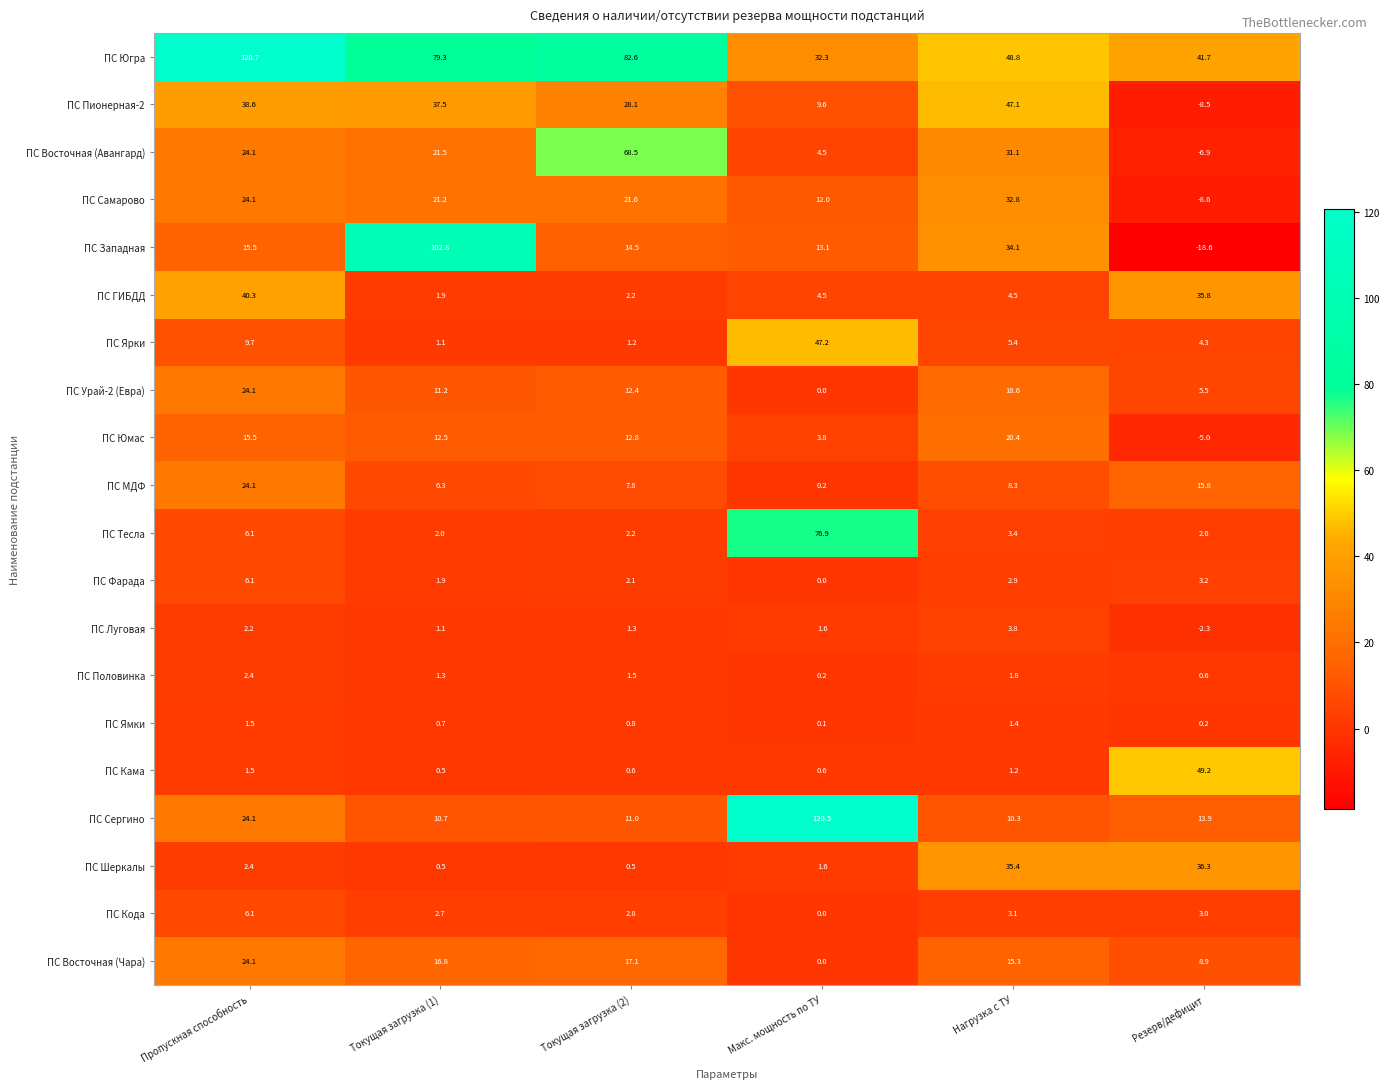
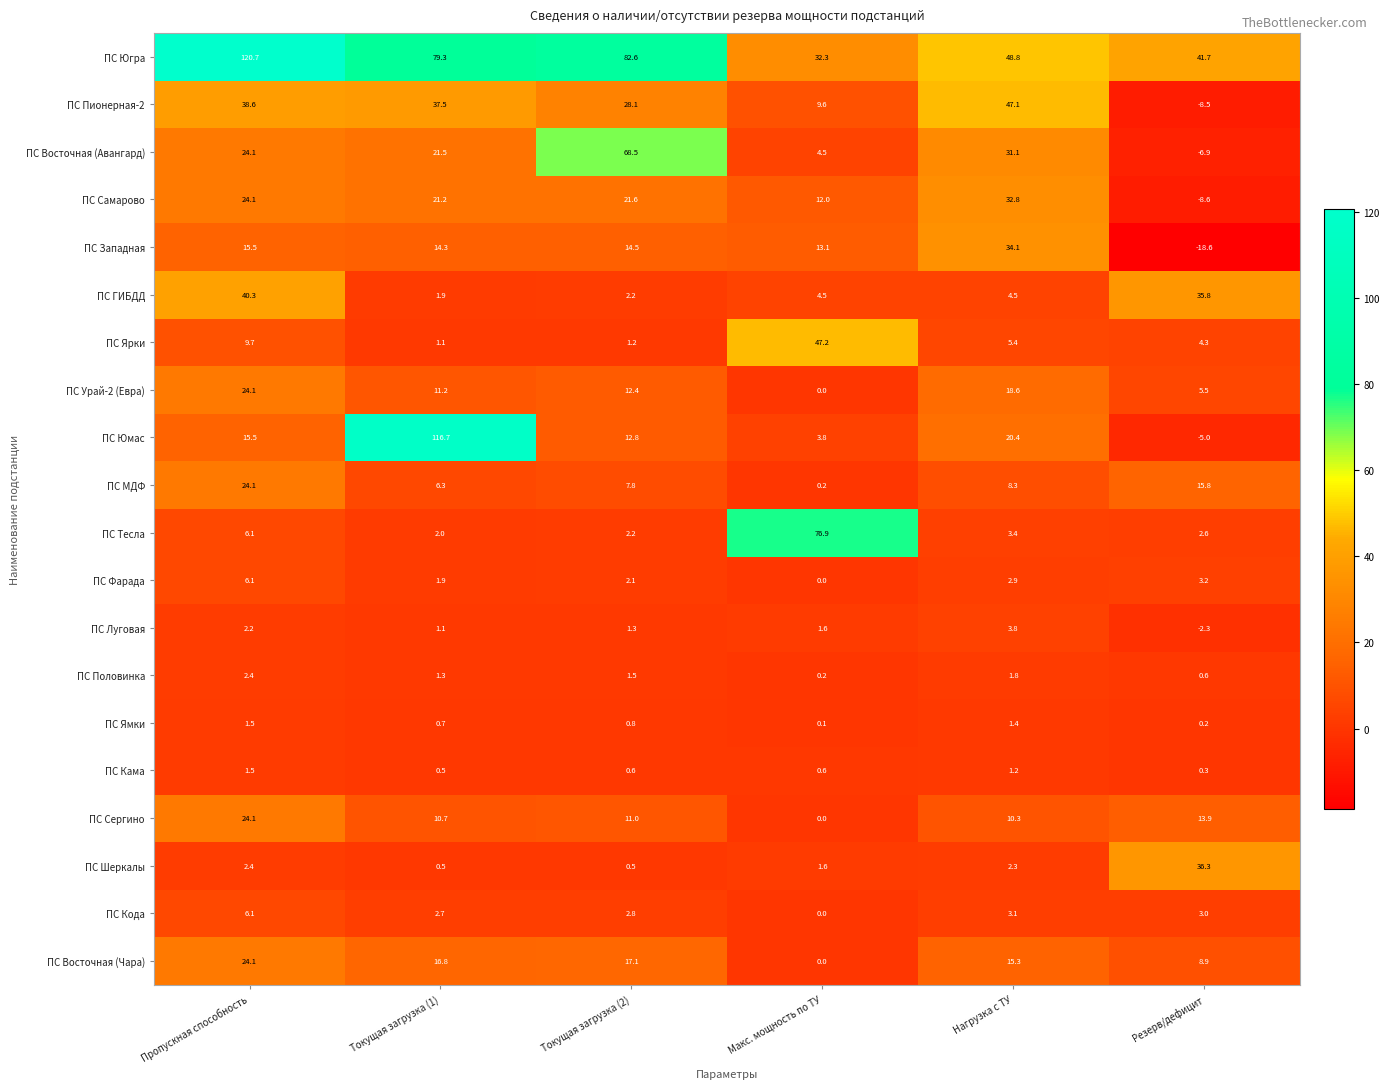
  {
    "ПС Югра": {
      "Пропускная способность": 120.7,
      "Токущая загрузка (1)": 79.3,
      "Токущая загрузка (2)": 82.6,
      "Макс. мощность по ТУ": 32.3,
      "Нагрузка с ТУ": 48.8,
      "Резерв/дефицит": 41.7
    },
    "ПС Пионерная-2": {
      "Пропускная способность": 38.6,
      "Токущая загрузка (1)": 37.5,
      "Токущая загрузка (2)": 28.1,
      "Макс. мощность по ТУ": 9.6,
      "Нагрузка с ТУ": 47.1,
      "Резерв/дефицит": -8.5
    },
    "ПС Восточная (Авангард)": {
      "Пропускная способность": 24.1,
      "Токущая загрузка (1)": 21.5,
      "Токущая загрузка (2)": 68.5,
      "Макс. мощность по ТУ": 4.5,
      "Нагрузка с ТУ": 31.1,
      "Резерв/дефицит": -6.9
    },
    "ПС Самарово": {
      "Пропускная способность": 24.1,
      "Токущая загрузка (1)": 21.2,
      "Токущая загрузка (2)": 21.6,
      "Макс. мощность по ТУ": 12.0,
      "Нагрузка с ТУ": 32.8,
      "Резерв/дефицит": -8.6
    },
    "ПС Западная": {
      "Пропускная способность": 15.5,
-     "Токущая загрузка (1)": 102.8,
+     "Токущая загрузка (1)": 14.3,
      "Токущая загрузка (2)": 14.5,
      "Макс. мощность по ТУ": 13.1,
      "Нагрузка с ТУ": 34.1,
      "Резерв/дефицит": -18.6
    },
    "ПС ГИБДД": {
      "Пропускная способность": 40.3,
      "Токущая загрузка (1)": 1.9,
      "Токущая загрузка (2)": 2.2,
      "Макс. мощность по ТУ": 4.5,
      "Нагрузка с ТУ": 4.5,
      "Резерв/дефицит": 35.8
    },
    "ПС Ярки": {
      "Пропускная способность": 9.7,
      "Токущая загрузка (1)": 1.1,
      "Токущая загрузка (2)": 1.2,
      "Макс. мощность по ТУ": 47.2,
      "Нагрузка с ТУ": 5.4,
      "Резерв/дефицит": 4.3
    },
    "ПС Урай-2 (Евра)": {
      "Пропускная способность": 24.1,
      "Токущая загрузка (1)": 11.2,
      "Токущая загрузка (2)": 12.4,
      "Макс. мощность по ТУ": 0.0,
      "Нагрузка с ТУ": 18.6,
      "Резерв/дефицит": 5.5
    },
    "ПС Юмас": {
      "Пропускная способность": 15.5,
-     "Токущая загрузка (1)": 12.5,
+     "Токущая загрузка (1)": 116.7,
      "Токущая загрузка (2)": 12.8,
      "Макс. мощность по ТУ": 3.8,
      "Нагрузка с ТУ": 20.4,
      "Резерв/дефицит": -5.0
    },
    "ПС МДФ": {
      "Пропускная способность": 24.1,
      "Токущая загрузка (1)": 6.3,
      "Токущая загрузка (2)": 7.8,
      "Макс. мощность по ТУ": 0.2,
      "Нагрузка с ТУ": 8.3,
      "Резерв/дефицит": 15.8
    },
    "ПС Тесла": {
      "Пропускная способность": 6.1,
      "Токущая загрузка (1)": 2.0,
      "Токущая загрузка (2)": 2.2,
      "Макс. мощность по ТУ": 76.9,
      "Нагрузка с ТУ": 3.4,
      "Резерв/дефицит": 2.6
    },
    "ПС Фарада": {
      "Пропускная способность": 6.1,
      "Токущая загрузка (1)": 1.9,
      "Токущая загрузка (2)": 2.1,
      "Макс. мощность по ТУ": 0.0,
      "Нагрузка с ТУ": 2.9,
      "Резерв/дефицит": 3.2
    },
    "ПС Луговая": {
      "Пропускная способность": 2.2,
      "Токущая загрузка (1)": 1.1,
      "Токущая загрузка (2)": 1.3,
      "Макс. мощность по ТУ": 1.6,
      "Нагрузка с ТУ": 3.8,
      "Резерв/дефицит": -2.3
    },
    "ПС Половинка": {
      "Пропускная способность": 2.4,
      "Токущая загрузка (1)": 1.3,
      "Токущая загрузка (2)": 1.5,
      "Макс. мощность по ТУ": 0.2,
      "Нагрузка с ТУ": 1.8,
      "Резерв/дефицит": 0.6
    },
    "ПС Ямки": {
      "Пропускная способность": 1.5,
      "Токущая загрузка (1)": 0.7,
      "Токущая загрузка (2)": 0.8,
      "Макс. мощность по ТУ": 0.1,
      "Нагрузка с ТУ": 1.4,
      "Резерв/дефицит": 0.2
    },
    "ПС Кама": {
      "Пропускная способность": 1.5,
      "Токущая загрузка (1)": 0.5,
      "Токущая загрузка (2)": 0.6,
      "Макс. мощность по ТУ": 0.6,
      "Нагрузка с ТУ": 1.2,
-     "Резерв/дефицит": 49.2
+     "Резерв/дефицит": 0.3
    },
    "ПС Сергино": {
      "Пропускная способность": 24.1,
      "Токущая загрузка (1)": 10.7,
      "Токущая загрузка (2)": 11.0,
-     "Макс. мощность по ТУ": 120.5,
+     "Макс. мощность по ТУ": 0.0,
      "Нагрузка с ТУ": 10.3,
      "Резерв/дефицит": 13.9
    },
    "ПС Шеркалы": {
      "Пропускная способность": 2.4,
      "Токущая загрузка (1)": 0.5,
      "Токущая загрузка (2)": 0.5,
      "Макс. мощность по ТУ": 1.6,
-     "Нагрузка с ТУ": 35.4,
+     "Нагрузка с ТУ": 2.3,
      "Резерв/дефицит": 36.3
    },
    "ПС Кода": {
      "Пропускная способность": 6.1,
      "Токущая загрузка (1)": 2.7,
      "Токущая загрузка (2)": 2.8,
      "Макс. мощность по ТУ": 0.0,
      "Нагрузка с ТУ": 3.1,
      "Резерв/дефицит": 3.0
    },
    "ПС Восточная (Чара)": {
      "Пропускная способность": 24.1,
      "Токущая загрузка (1)": 16.8,
      "Токущая загрузка (2)": 17.1,
      "Макс. мощность по ТУ": 0.0,
      "Нагрузка с ТУ": 15.3,
      "Резерв/дефицит": 8.9
    }
  }
